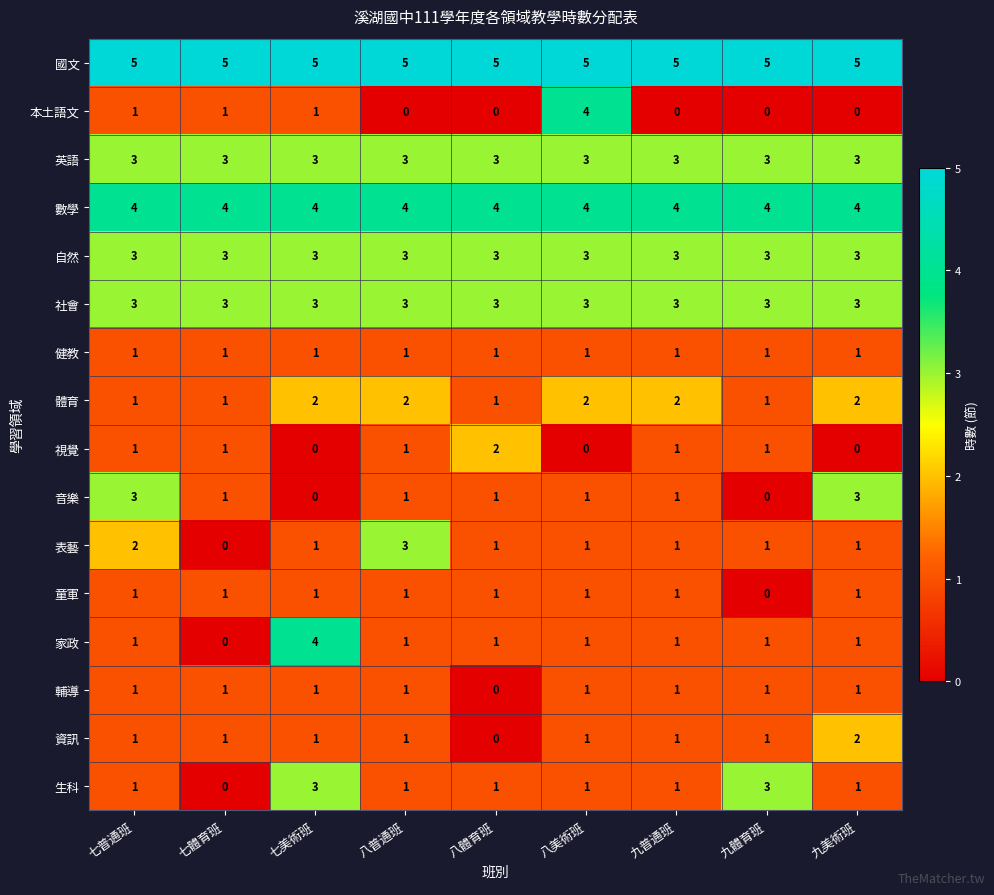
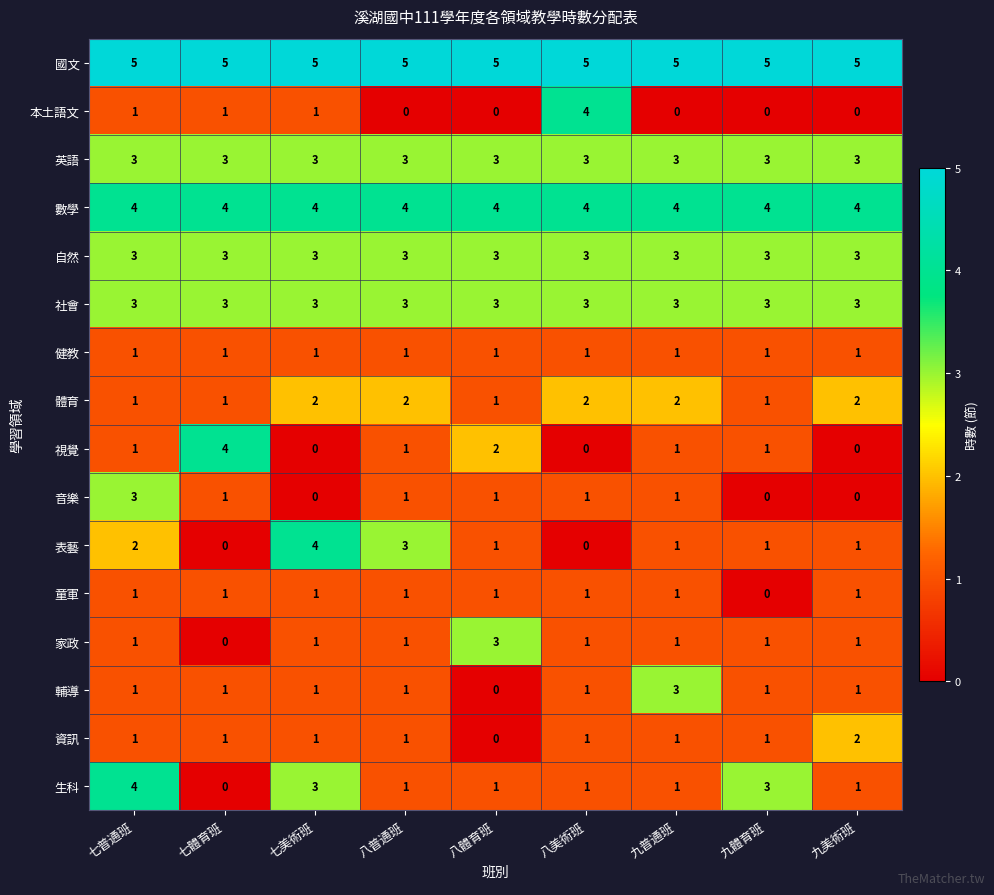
  {
    "國文": {
      "七普通班": 5,
      "七體育班": 5,
      "七美術班": 5,
      "八普通班": 5,
      "八體育班": 5,
      "八美術班": 5,
      "九普通班": 5,
      "九體育班": 5,
      "九美術班": 5
    },
    "本土語文": {
      "七普通班": 1,
      "七體育班": 1,
      "七美術班": 1,
      "八普通班": 0,
      "八體育班": 0,
      "八美術班": 4,
      "九普通班": 0,
      "九體育班": 0,
      "九美術班": 0
    },
    "英語": {
      "七普通班": 3,
      "七體育班": 3,
      "七美術班": 3,
      "八普通班": 3,
      "八體育班": 3,
      "八美術班": 3,
      "九普通班": 3,
      "九體育班": 3,
      "九美術班": 3
    },
    "數學": {
      "七普通班": 4,
      "七體育班": 4,
      "七美術班": 4,
      "八普通班": 4,
      "八體育班": 4,
      "八美術班": 4,
      "九普通班": 4,
      "九體育班": 4,
      "九美術班": 4
    },
    "自然": {
      "七普通班": 3,
      "七體育班": 3,
      "七美術班": 3,
      "八普通班": 3,
      "八體育班": 3,
      "八美術班": 3,
      "九普通班": 3,
      "九體育班": 3,
      "九美術班": 3
    },
    "社會": {
      "七普通班": 3,
      "七體育班": 3,
      "七美術班": 3,
      "八普通班": 3,
      "八體育班": 3,
      "八美術班": 3,
      "九普通班": 3,
      "九體育班": 3,
      "九美術班": 3
    },
    "健教": {
      "七普通班": 1,
      "七體育班": 1,
      "七美術班": 1,
      "八普通班": 1,
      "八體育班": 1,
      "八美術班": 1,
      "九普通班": 1,
      "九體育班": 1,
      "九美術班": 1
    },
    "體育": {
      "七普通班": 1,
      "七體育班": 1,
      "七美術班": 2,
      "八普通班": 2,
      "八體育班": 1,
      "八美術班": 2,
      "九普通班": 2,
      "九體育班": 1,
      "九美術班": 2
    },
    "視覺": {
      "七普通班": 1,
-     "七體育班": 1,
+     "七體育班": 4,
      "七美術班": 0,
      "八普通班": 1,
      "八體育班": 2,
      "八美術班": 0,
      "九普通班": 1,
      "九體育班": 1,
      "九美術班": 0
    },
    "音樂": {
      "七普通班": 3,
      "七體育班": 1,
      "七美術班": 0,
      "八普通班": 1,
      "八體育班": 1,
      "八美術班": 1,
      "九普通班": 1,
      "九體育班": 0,
-     "九美術班": 3
+     "九美術班": 0
    },
    "表藝": {
      "七普通班": 2,
      "七體育班": 0,
-     "七美術班": 1,
+     "七美術班": 4,
      "八普通班": 3,
      "八體育班": 1,
-     "八美術班": 1,
+     "八美術班": 0,
      "九普通班": 1,
      "九體育班": 1,
      "九美術班": 1
    },
    "童軍": {
      "七普通班": 1,
      "七體育班": 1,
      "七美術班": 1,
      "八普通班": 1,
      "八體育班": 1,
      "八美術班": 1,
      "九普通班": 1,
      "九體育班": 0,
      "九美術班": 1
    },
    "家政": {
      "七普通班": 1,
      "七體育班": 0,
-     "七美術班": 4,
+     "七美術班": 1,
      "八普通班": 1,
-     "八體育班": 1,
+     "八體育班": 3,
      "八美術班": 1,
      "九普通班": 1,
      "九體育班": 1,
      "九美術班": 1
    },
    "輔導": {
      "七普通班": 1,
      "七體育班": 1,
      "七美術班": 1,
      "八普通班": 1,
      "八體育班": 0,
      "八美術班": 1,
-     "九普通班": 1,
+     "九普通班": 3,
      "九體育班": 1,
      "九美術班": 1
    },
    "資訊": {
      "七普通班": 1,
      "七體育班": 1,
      "七美術班": 1,
      "八普通班": 1,
      "八體育班": 0,
      "八美術班": 1,
      "九普通班": 1,
      "九體育班": 1,
      "九美術班": 2
    },
    "生科": {
-     "七普通班": 1,
+     "七普通班": 4,
      "七體育班": 0,
      "七美術班": 3,
      "八普通班": 1,
      "八體育班": 1,
      "八美術班": 1,
      "九普通班": 1,
      "九體育班": 3,
      "九美術班": 1
    }
  }
